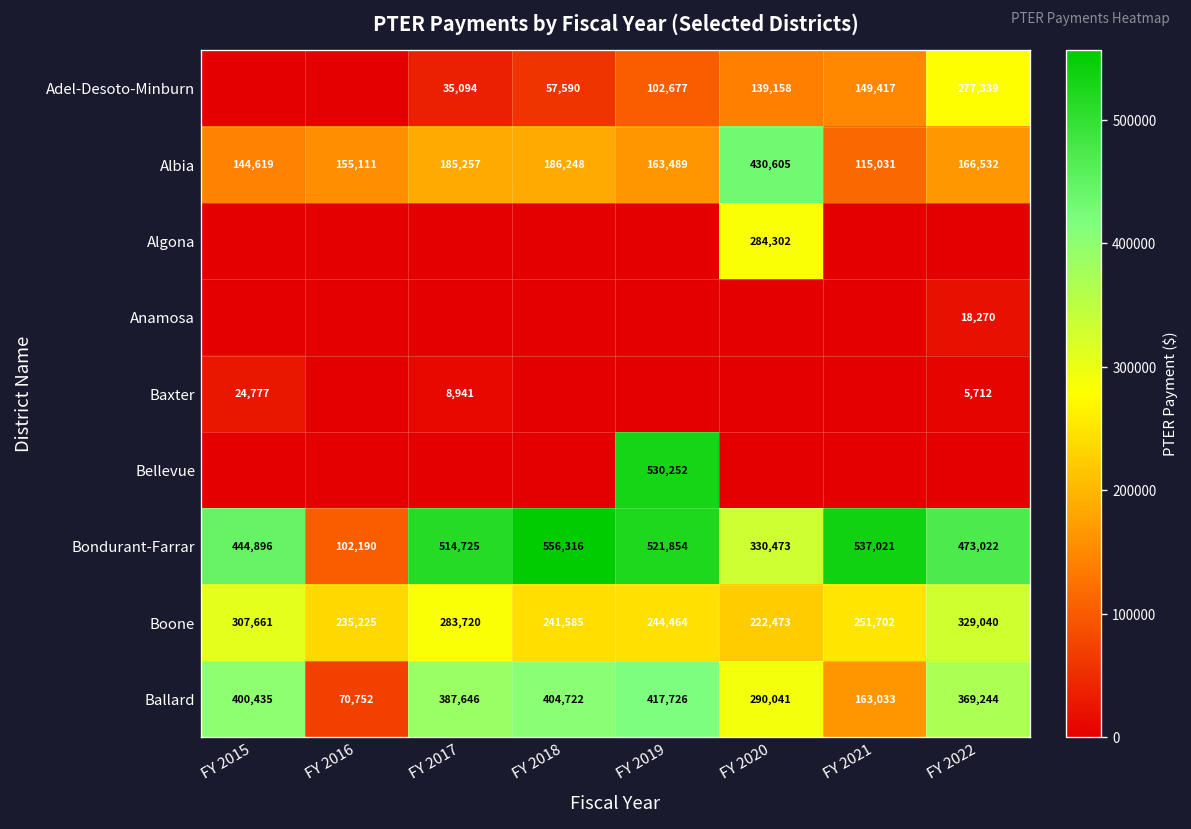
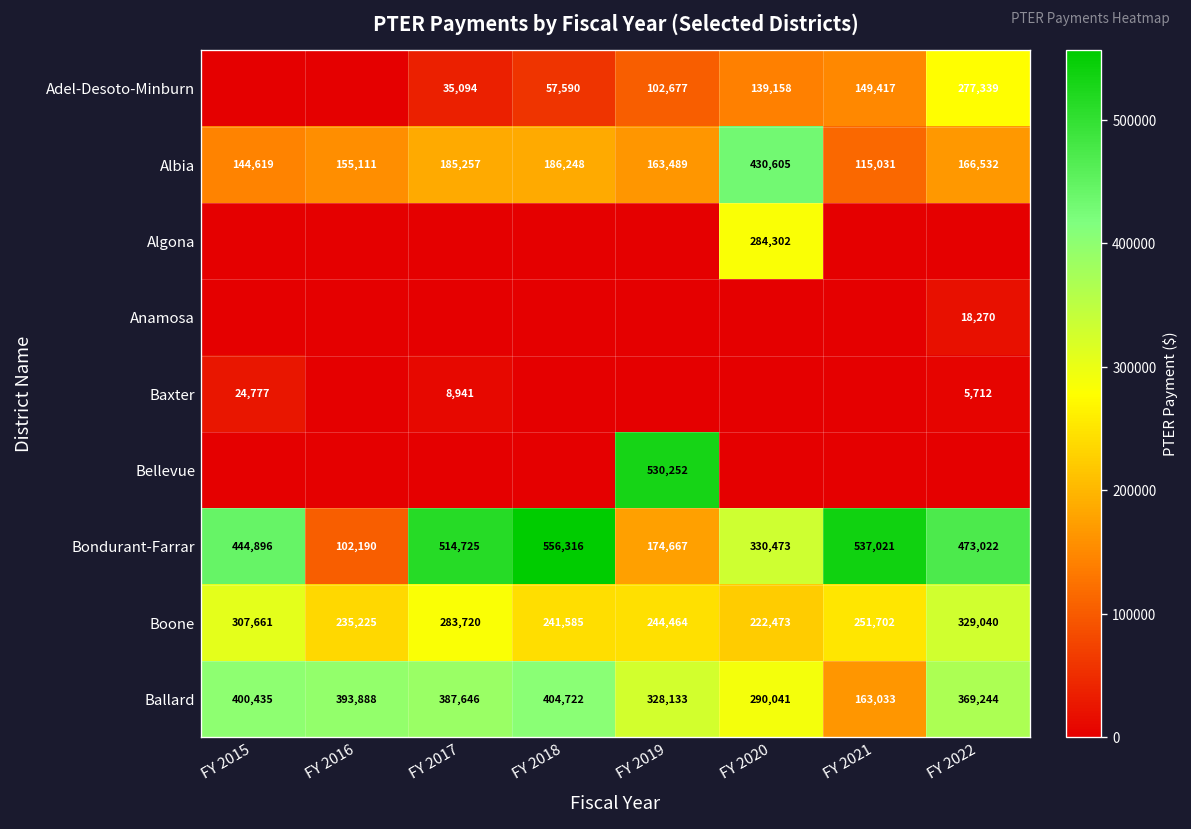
  {
    "Adel-Desoto-Minburn": {
      "FY 2017": "35,094",
      "FY 2018": "57,590",
      "FY 2019": "102,677",
      "FY 2020": "139,158",
      "FY 2021": "149,417",
      "FY 2022": "277,339"
    },
    "Albia": {
      "FY 2015": "144,619",
      "FY 2016": "155,111",
      "FY 2017": "185,257",
      "FY 2018": "186,248",
      "FY 2019": "163,489",
      "FY 2020": "430,605",
      "FY 2021": "115,031",
      "FY 2022": "166,532"
    },
    "Algona": {
      "FY 2020": "284,302"
    },
    "Anamosa": {
      "FY 2022": "18,270"
    },
    "Baxter": {
      "FY 2015": "24,777",
      "FY 2017": "8,941",
      "FY 2022": "5,712"
    },
    "Bellevue": {
      "FY 2019": "530,252"
    },
    "Bondurant-Farrar": {
      "FY 2015": "444,896",
      "FY 2016": "102,190",
      "FY 2017": "514,725",
      "FY 2018": "556,316",
-     "FY 2019": "521,854",
+     "FY 2019": "174,667",
      "FY 2020": "330,473",
      "FY 2021": "537,021",
      "FY 2022": "473,022"
    },
    "Boone": {
      "FY 2015": "307,661",
      "FY 2016": "235,225",
      "FY 2017": "283,720",
      "FY 2018": "241,585",
      "FY 2019": "244,464",
      "FY 2020": "222,473",
      "FY 2021": "251,702",
      "FY 2022": "329,040"
    },
    "Ballard": {
      "FY 2015": "400,435",
-     "FY 2016": "70,752",
+     "FY 2016": "393,888",
      "FY 2017": "387,646",
      "FY 2018": "404,722",
-     "FY 2019": "417,726",
+     "FY 2019": "328,133",
      "FY 2020": "290,041",
      "FY 2021": "163,033",
      "FY 2022": "369,244"
    }
  }
